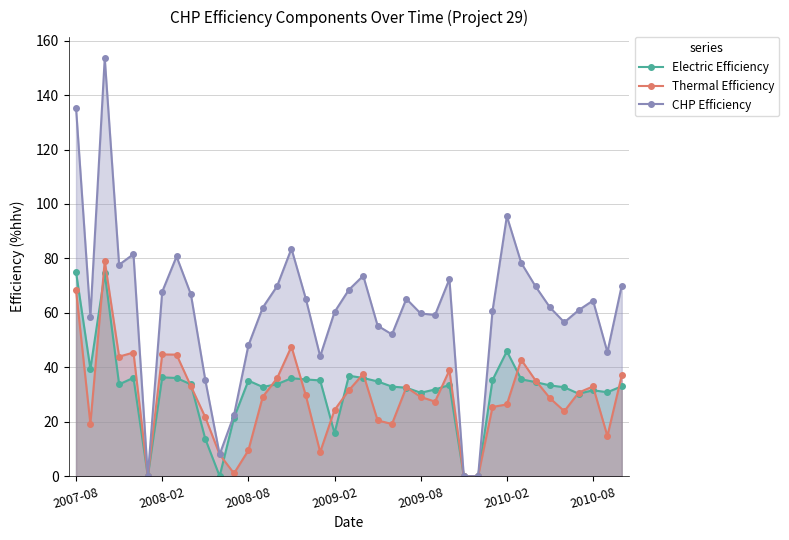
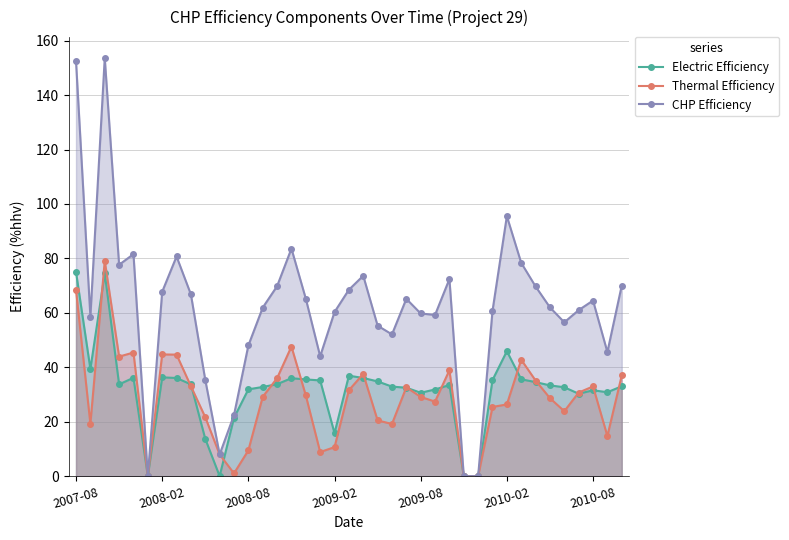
  {
    "Electric Efficiency": {
      "2007-08": 75,
      "2008-02": 36,
-     "2008-08": 35,
+     "2008-08": 32,
      "2009-02": 16,
      "2009-08": 31,
      "2010-02": 46,
      "2010-08": 32
    },
    "Thermal Efficiency": {
      "2007-08": 68,
      "2008-02": 45,
      "2008-08": 9,
-     "2009-02": 24,
+     "2009-02": 11,
      "2009-08": 29,
      "2010-02": 26,
      "2010-08": 33
    },
    "CHP Efficiency": {
-     "2007-08": 135,
+     "2007-08": 152,
      "2008-02": 68,
      "2008-08": 48,
      "2009-02": 60,
      "2009-08": 60,
      "2010-02": 96,
      "2010-08": 65
    }
  }
